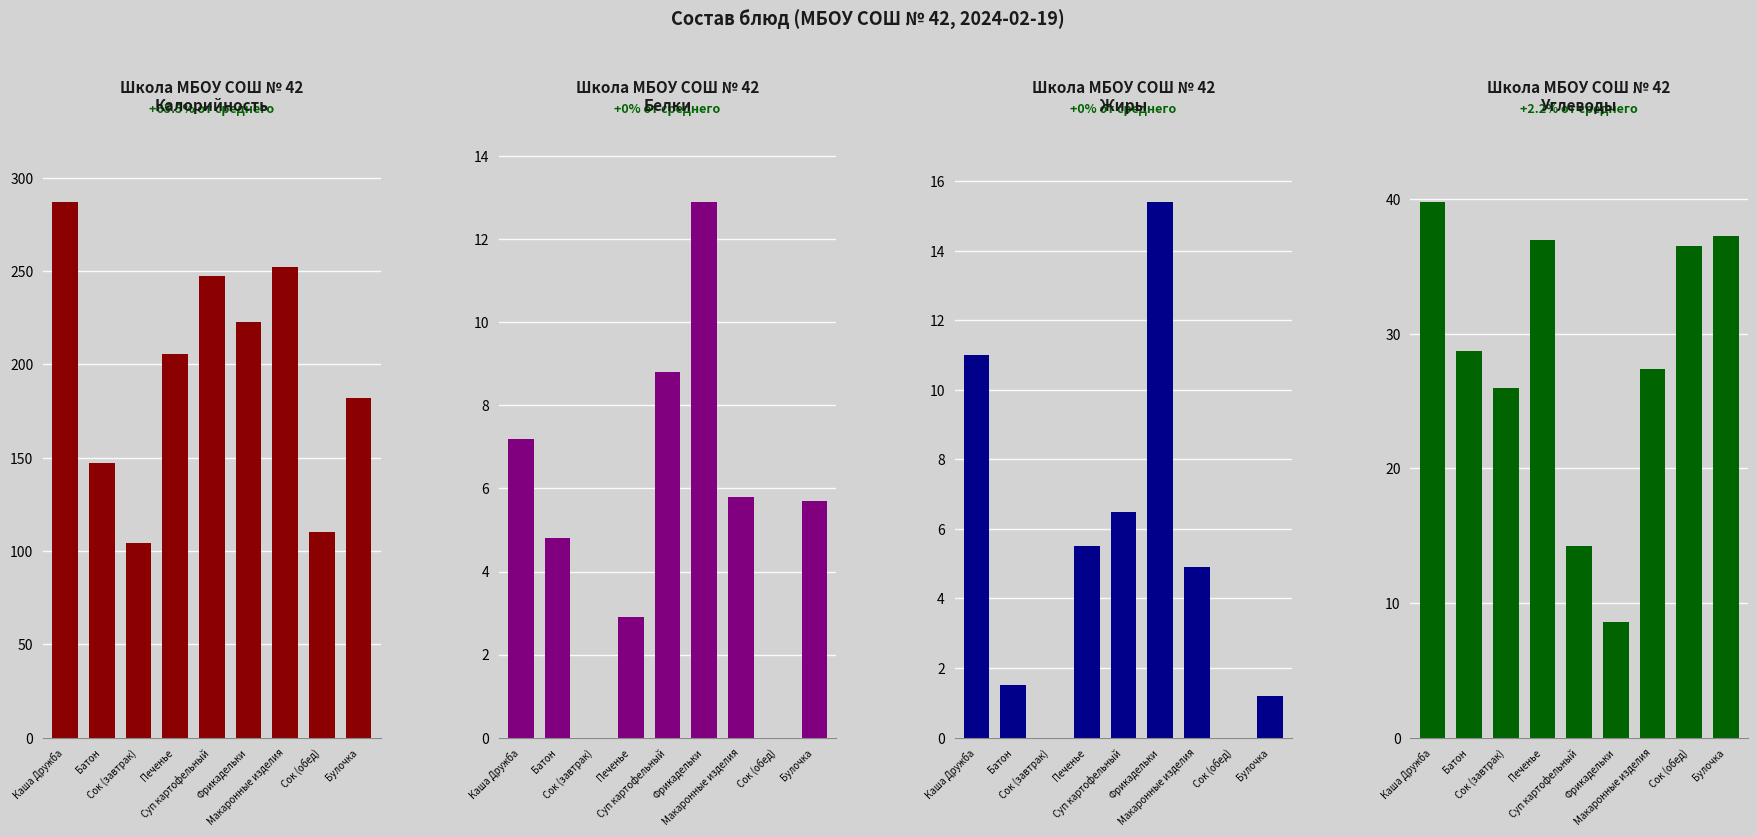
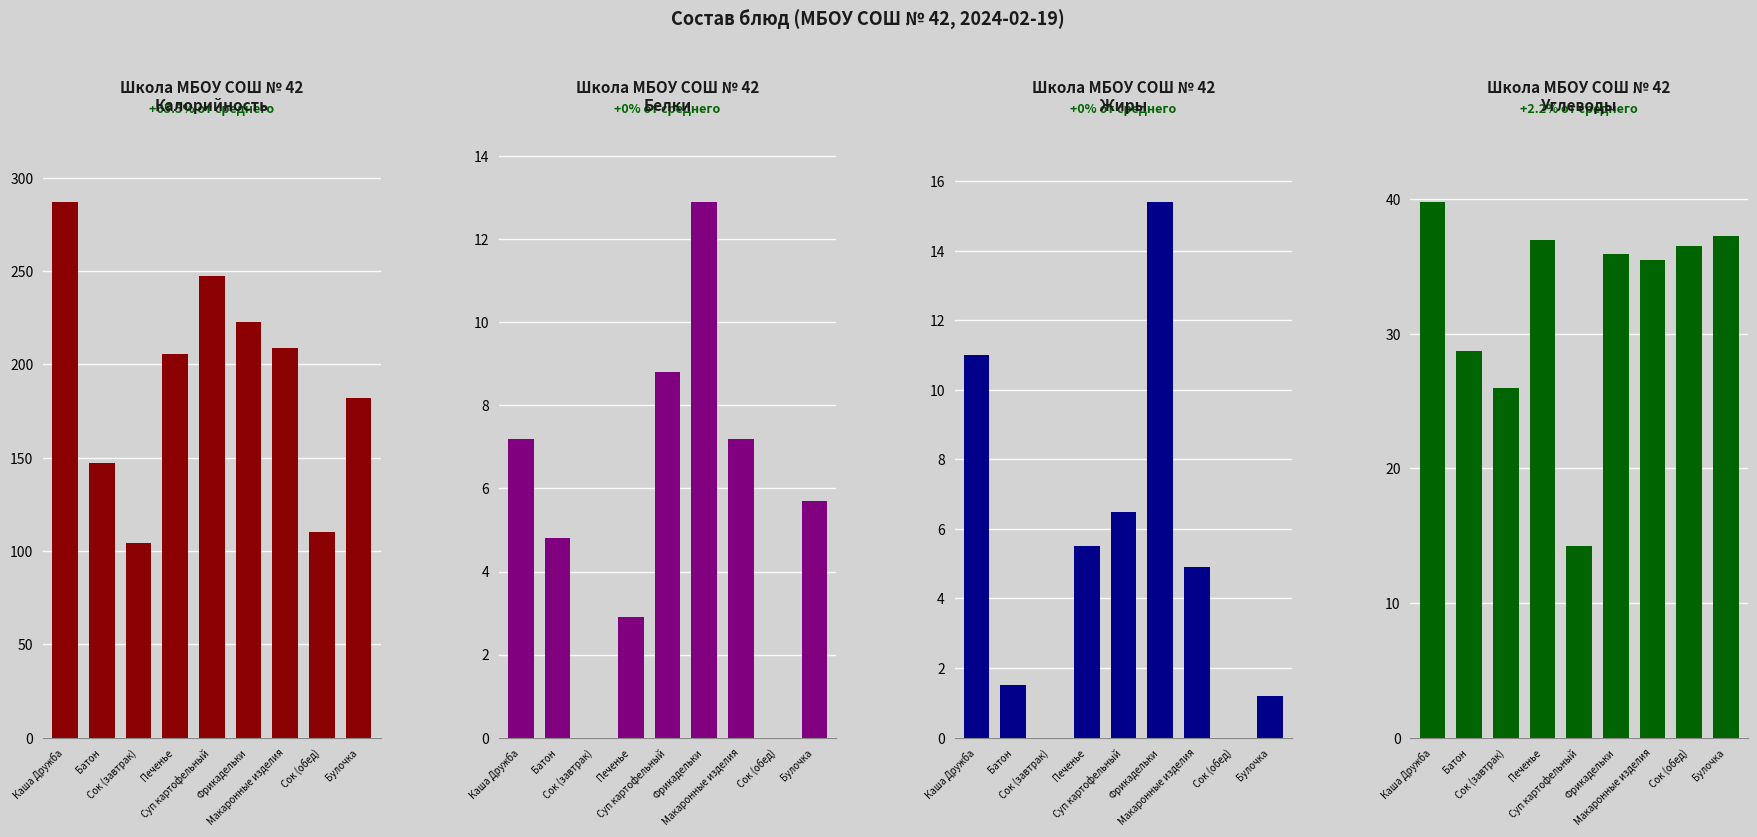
  {
    "Школа МБОУ СОШ № 42 Калорийность": {
      "Каша Дружба": 287,
      "Батон": 147,
      "Сок (завтрак)": 105,
      "Печенье": 206,
      "Суп картофельный": 247,
      "Фрикадельки": 223,
-     "Макаронные изделия": 252,
+     "Макаронные изделия": 209,
      "Сок (обед)": 110,
      "Булочка": 182
    },
    "Школа МБОУ СОШ № 42 Белки": {
      "Каша Дружба": 7.2,
      "Батон": 4.8,
      "Сок (завтрак)": 0.0,
      "Печенье": 2.9,
      "Суп картофельный": 8.8,
      "Фрикадельки": 12.9,
-     "Макаронные изделия": 5.8,
+     "Макаронные изделия": 7.2,
      "Сок (обед)": 0.0,
      "Булочка": 5.7
    },
    "Школа МБОУ СОШ № 42 Жиры": {
      "Каша Дружба": 11.0,
      "Батон": 1.5,
      "Сок (завтрак)": 0.0,
      "Печенье": 5.5,
      "Суп картофельный": 6.5,
      "Фрикадельки": 15.4,
      "Макаронные изделия": 4.9,
      "Сок (обед)": 0.0,
      "Булочка": 1.2
    },
    "Школа МБОУ СОШ № 42 Углеводы": {
      "Каша Дружба": 39.8,
      "Батон": 28.7,
      "Сок (завтрак)": 26.0,
      "Печенье": 37.0,
      "Суп картофельный": 14.2,
-     "Фрикадельки": 8.6,
-     "Макаронные изделия": 27.4,
+     "Фрикадельки": 35.9,
+     "Макаронные изделия": 35.5,
      "Сок (обед)": 36.5,
      "Булочка": 37.3
    }
  }
